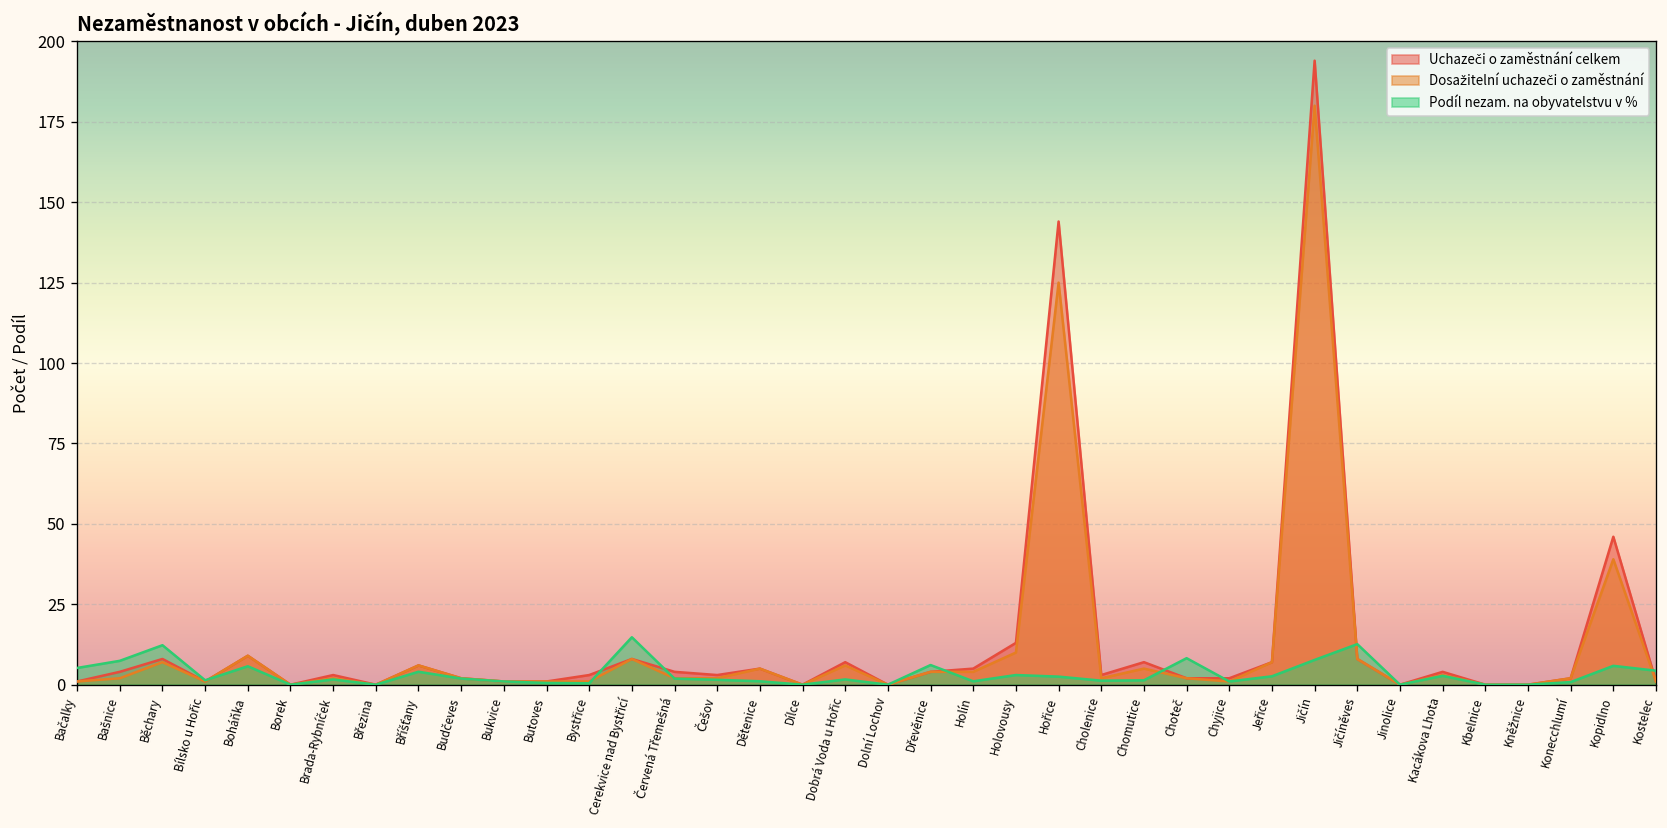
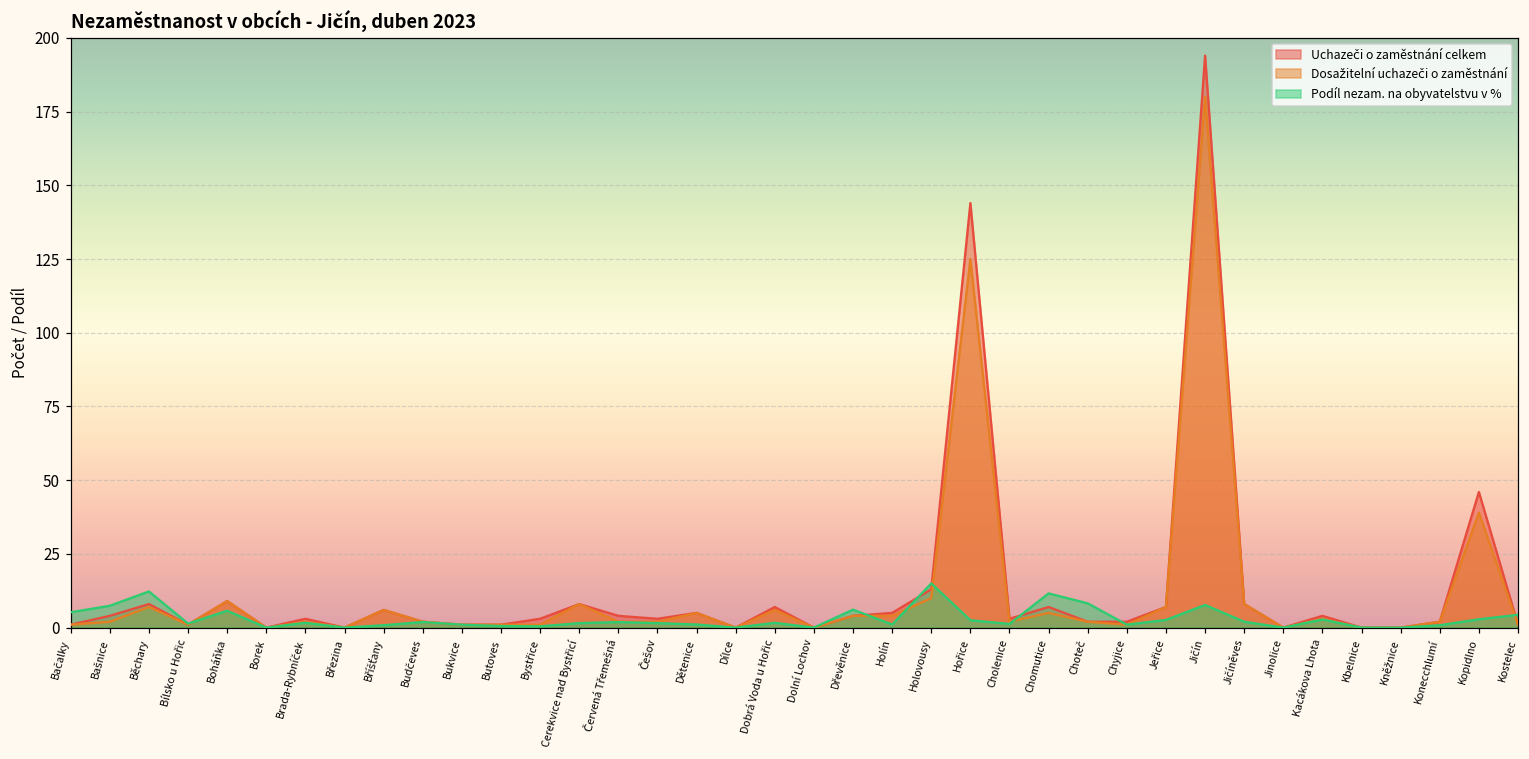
  {
    "Podíl nezam. na obyvatelstvu v %": {
      "Bačalky": 5,
      "Bašnice": 7,
      "Běchary": 12,
      "Boháňka": 6,
-     "Bříšťany": 4,
-     "Cerekvice nad Bystřicí": 15,
+     "Bříšťany": 1,
+     "Cerekvice nad Bystřicí": 2,
      "Dětenice": 1,
      "Dobrá Voda u Hořic": 2,
      "Dřevěnice": 6,
      "Holín": 1,
-     "Holovousy": 3,
+     "Holovousy": 15,
      "Hořice": 3,
-     "Chomutice": 1,
+     "Chomutice": 12,
      "Choteč": 8,
      "Jeřice": 3,
      "Jičín": 8,
-     "Jičíněves": 13,
+     "Jičíněves": 2,
      "Konecchlumí": 1,
-     "Kopidlno": 6,
+     "Kopidlno": 3,
      "Kostelec": 4
    }
  }
